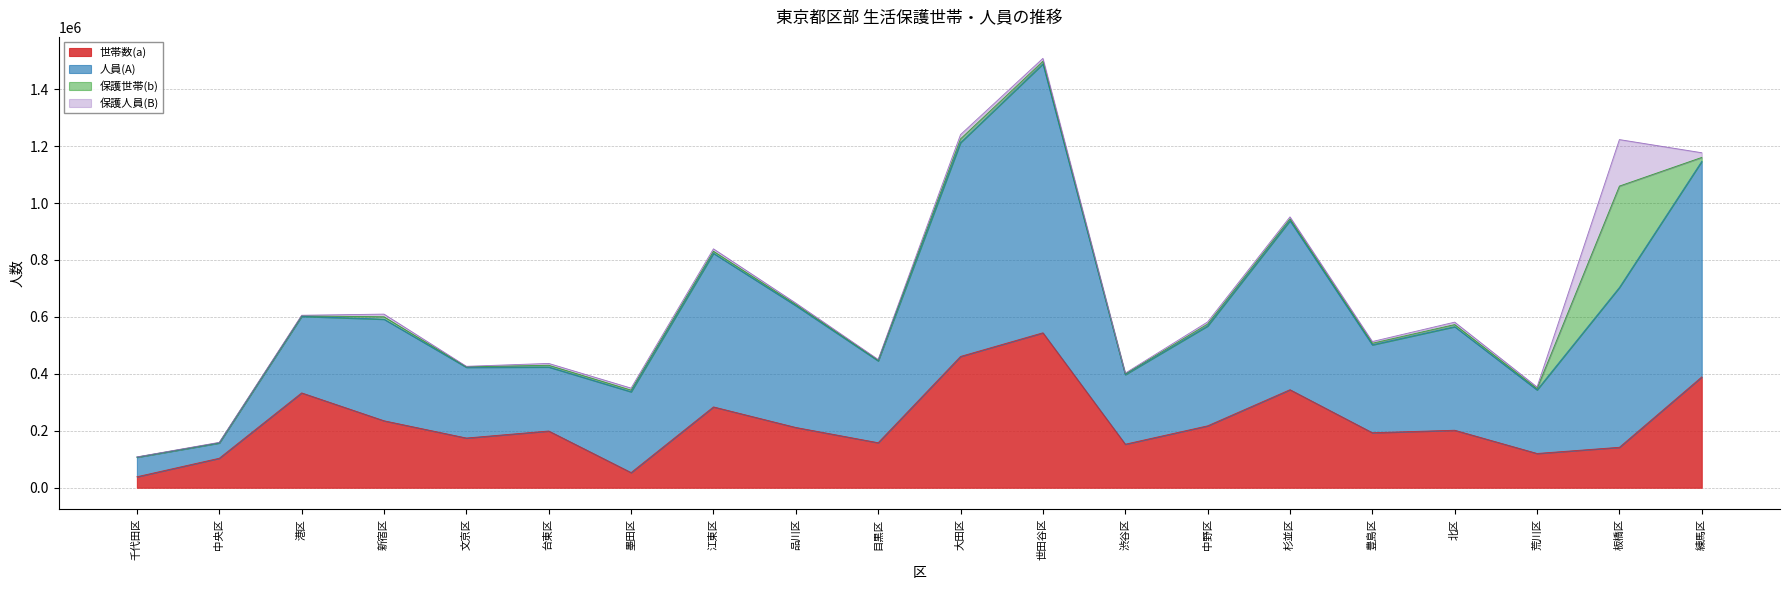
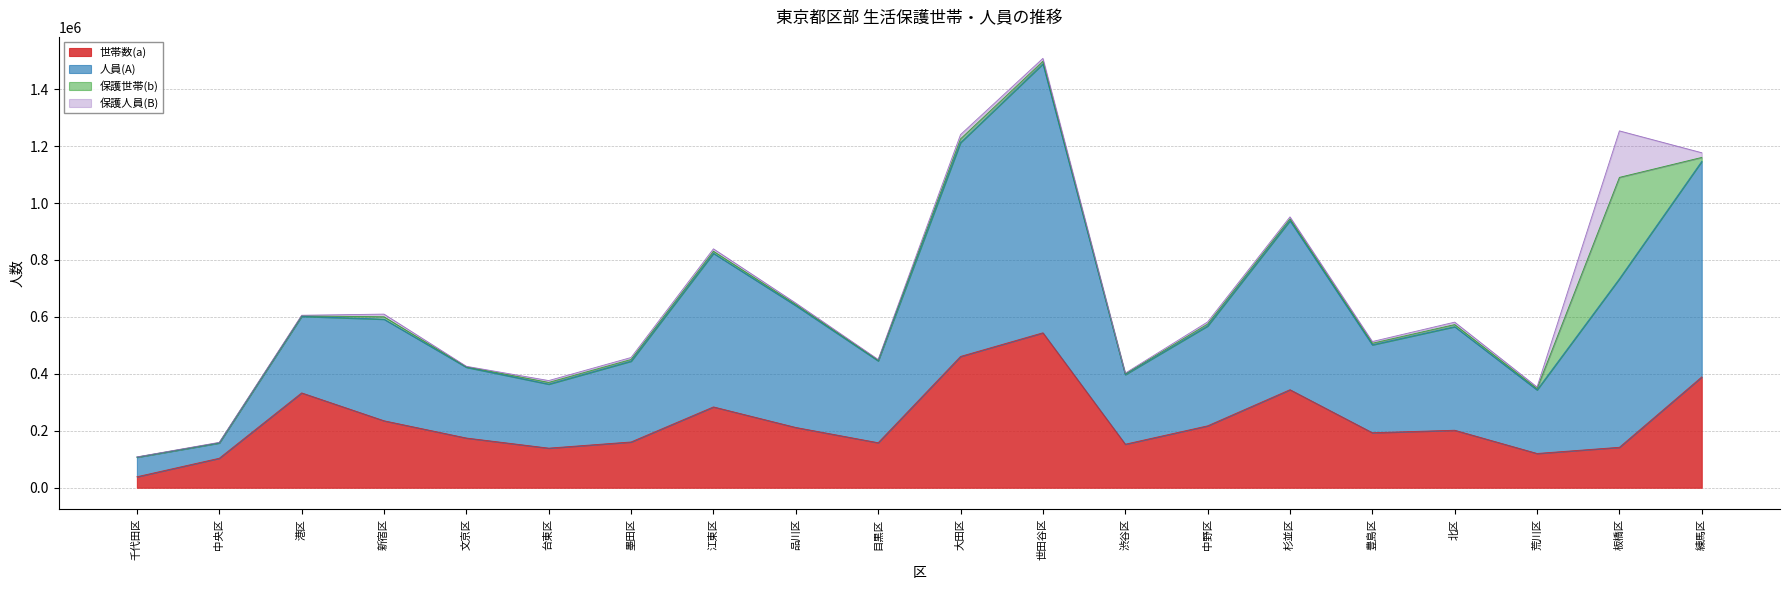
  {
    "世帯数(a)": {
      "千代田区": 40000,
      "中央区": 100000,
      "港区": 330000,
      "新宿区": 240000,
      "文京区": 170000,
-     "台東区": 200000,
-     "墨田区": 50000,
+     "台東区": 140000,
+     "墨田区": 160000,
      "江東区": 280000,
      "品川区": 210000,
      "目黒区": 160000,
      "大田区": 460000,
      "世田谷区": 540000,
      "渋谷区": 150000,
      "中野区": 220000,
      "杉並区": 340000,
      "豊島区": 190000,
      "北区": 200000,
      "荒川区": 120000,
      "板橋区": 140000,
      "練馬区": 390000
    },
    "人員(A)": {
      "大田区": 750000,
      "世田谷区": 940000,
-     "板橋区": 560000,
+     "板橋区": 590000,
      "練馬区": 760000
    },
    "保護世帯(b)": {
      "大田区": 10000,
      "世田谷区": 10000,
      "板橋区": 360000,
      "練馬区": 10000
    },
    "保護人員(B)": {
      "新宿区": 10000,
      "大田区": 20000,
      "世田谷区": 10000,
      "板橋区": 160000,
      "練馬区": 20000
    }
  }
